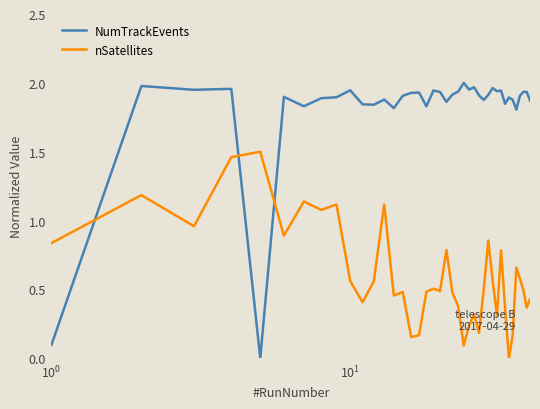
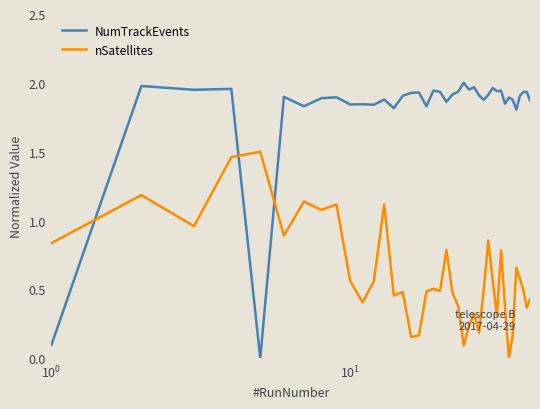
  {
    "NumTrackEvents": {
      "10^0": 0.10,
-     "10^1": 1.95
+     "10^1": 1.84
    },
    "nSatellites": {
      "10^0": 0.84,
      "10^1": 0.56
    }
  }
